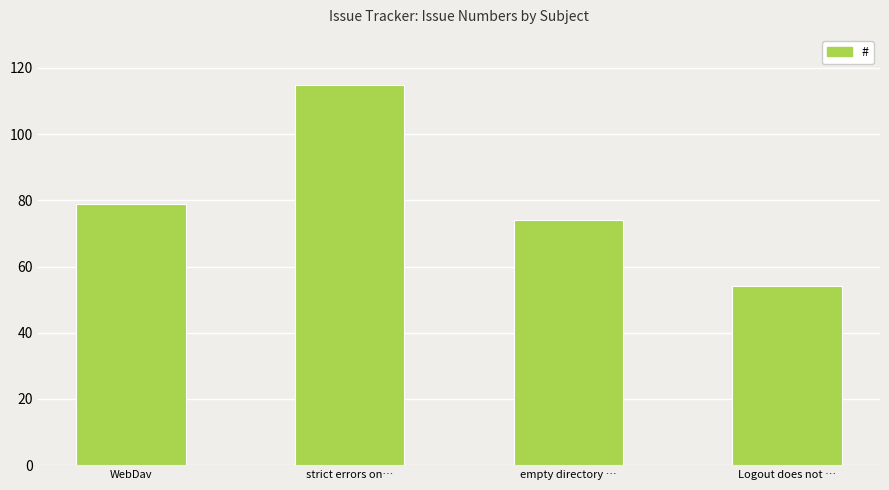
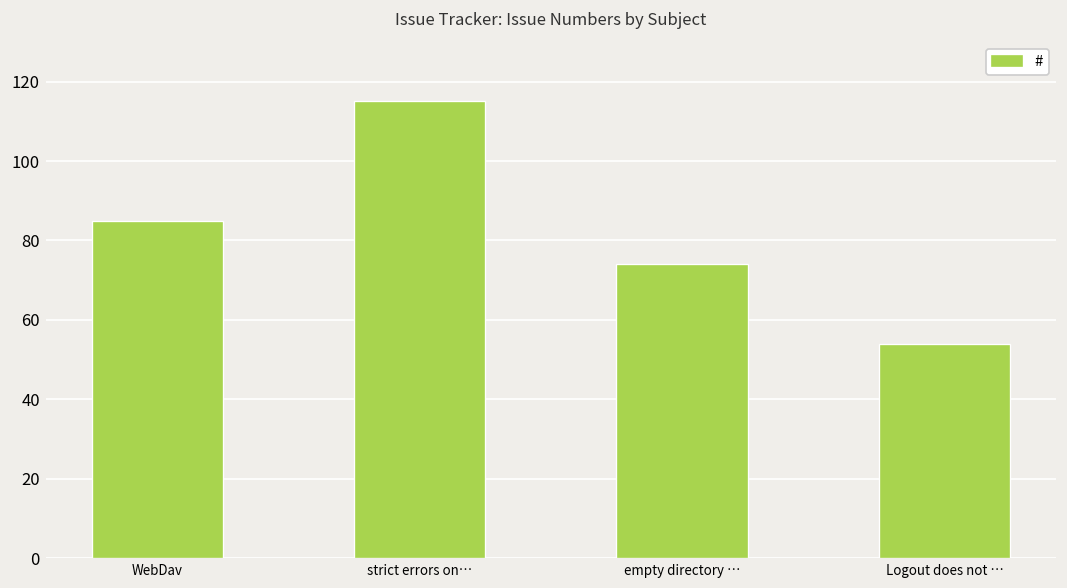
  {
-   "WebDav": 79,
+   "WebDav": 85,
    "strict errors on…": 115,
    "empty directory …": 74,
    "Logout does not …": 54
  }
